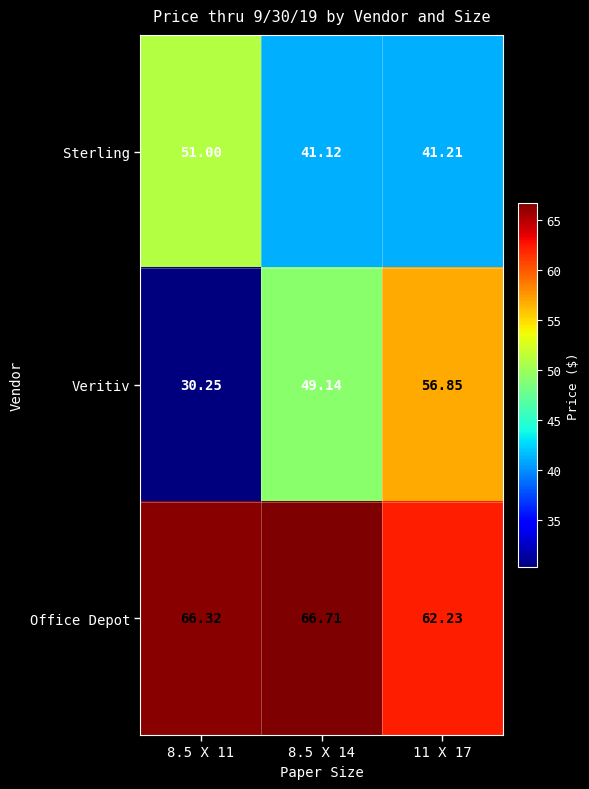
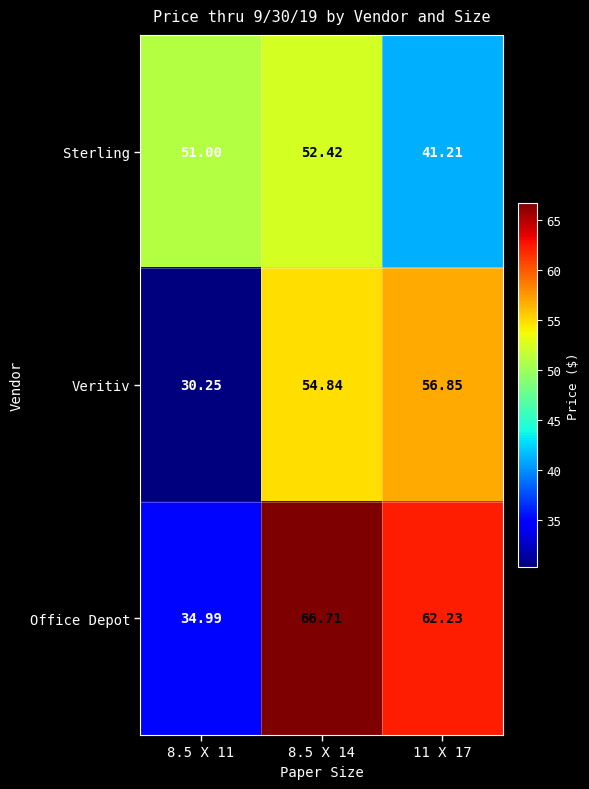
  {
    "Sterling": {
      "8.5 X 11": 51.00,
-     "8.5 X 14": 41.12,
+     "8.5 X 14": 52.42,
      "11 X 17": 41.21
    },
    "Veritiv": {
      "8.5 X 11": 30.25,
-     "8.5 X 14": 49.14,
+     "8.5 X 14": 54.84,
      "11 X 17": 56.85
    },
    "Office Depot": {
-     "8.5 X 11": 66.32,
+     "8.5 X 11": 34.99,
      "8.5 X 14": 66.71,
      "11 X 17": 62.23
    }
  }
